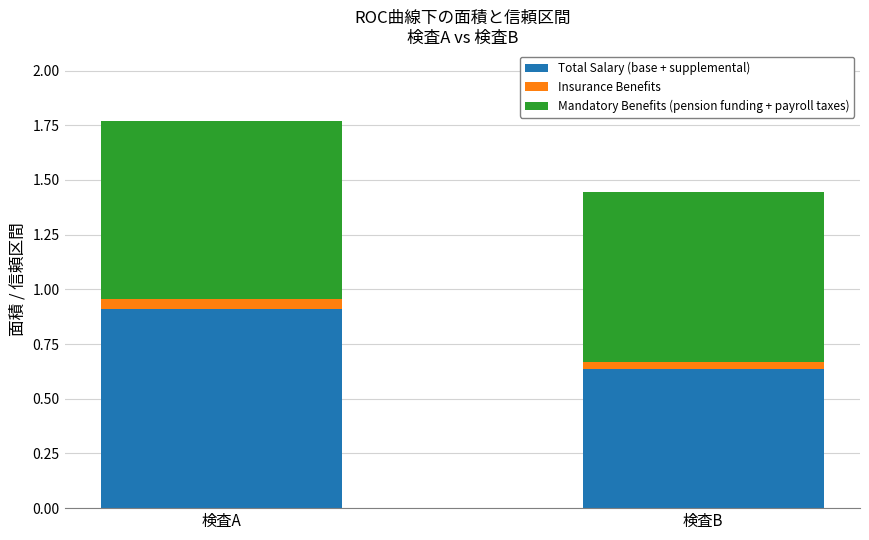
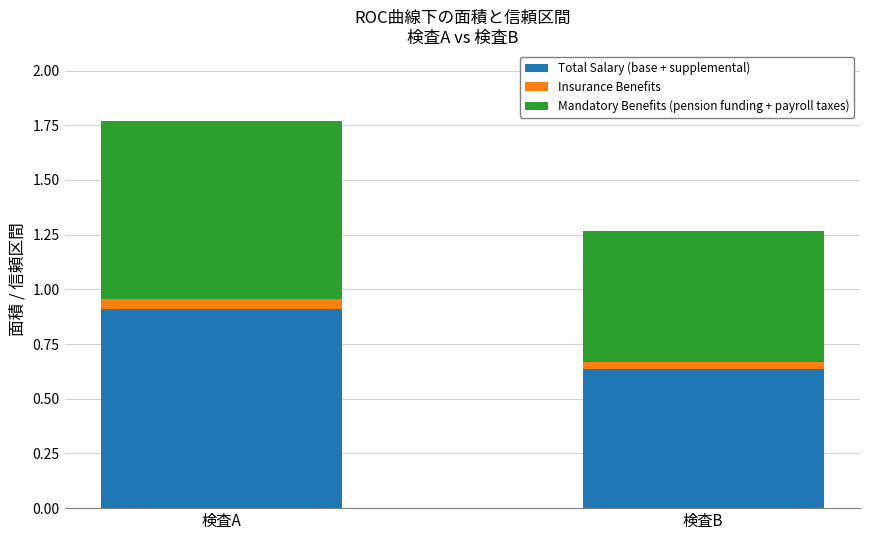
  {
    "Total Salary (base + supplemental)": {
      "検査A": 0.91,
      "検査B": 0.64
    },
    "Insurance Benefits": {
      "検査A": 0.05,
      "検査B": 0.03
    },
    "Mandatory Benefits (pension funding + payroll taxes)": {
      "検査A": 0.81,
-     "検査B": 0.78
+     "検査B": 0.60
    }
  }
